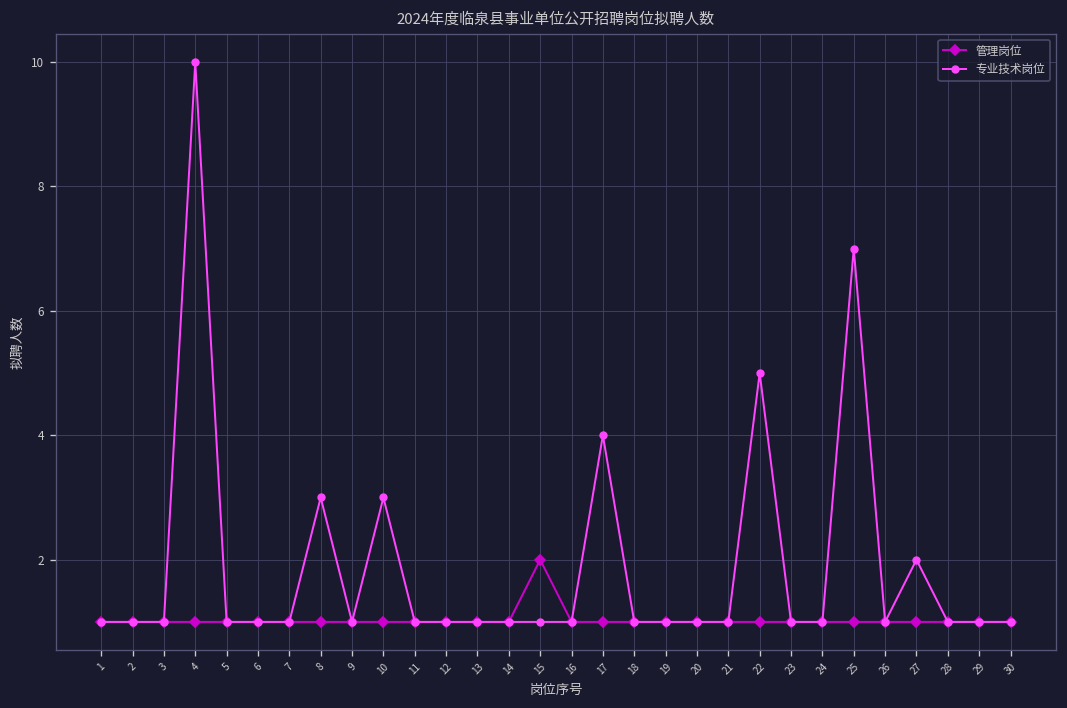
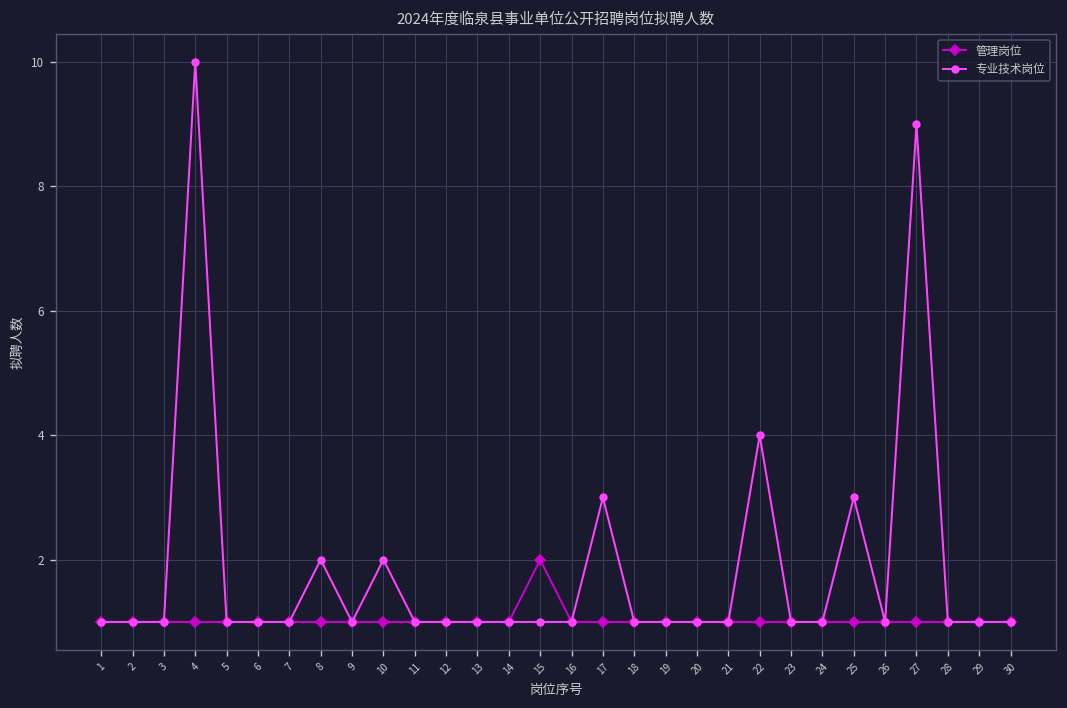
  {
    "管理岗位": {
      "4": 1,
      "8": 1,
      "10": 1,
      "15": 2,
      "17": 1,
      "22": 1,
      "25": 1,
      "27": 1
    },
    "专业技术岗位": {
      "4": 10,
-     "8": 3,
-     "10": 3,
+     "8": 2,
+     "10": 2,
      "15": 1,
-     "17": 4,
-     "22": 5,
-     "25": 7,
-     "27": 2
+     "17": 3,
+     "22": 4,
+     "25": 3,
+     "27": 9
    }
  }
